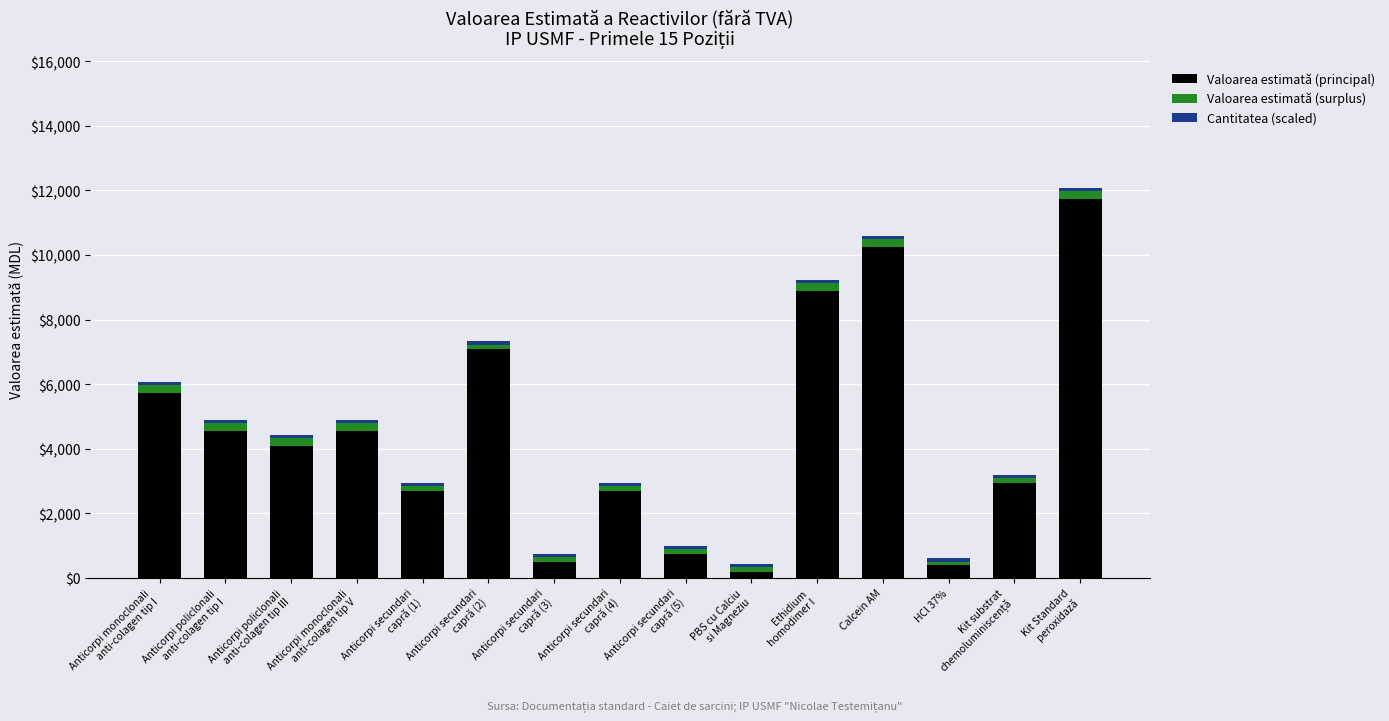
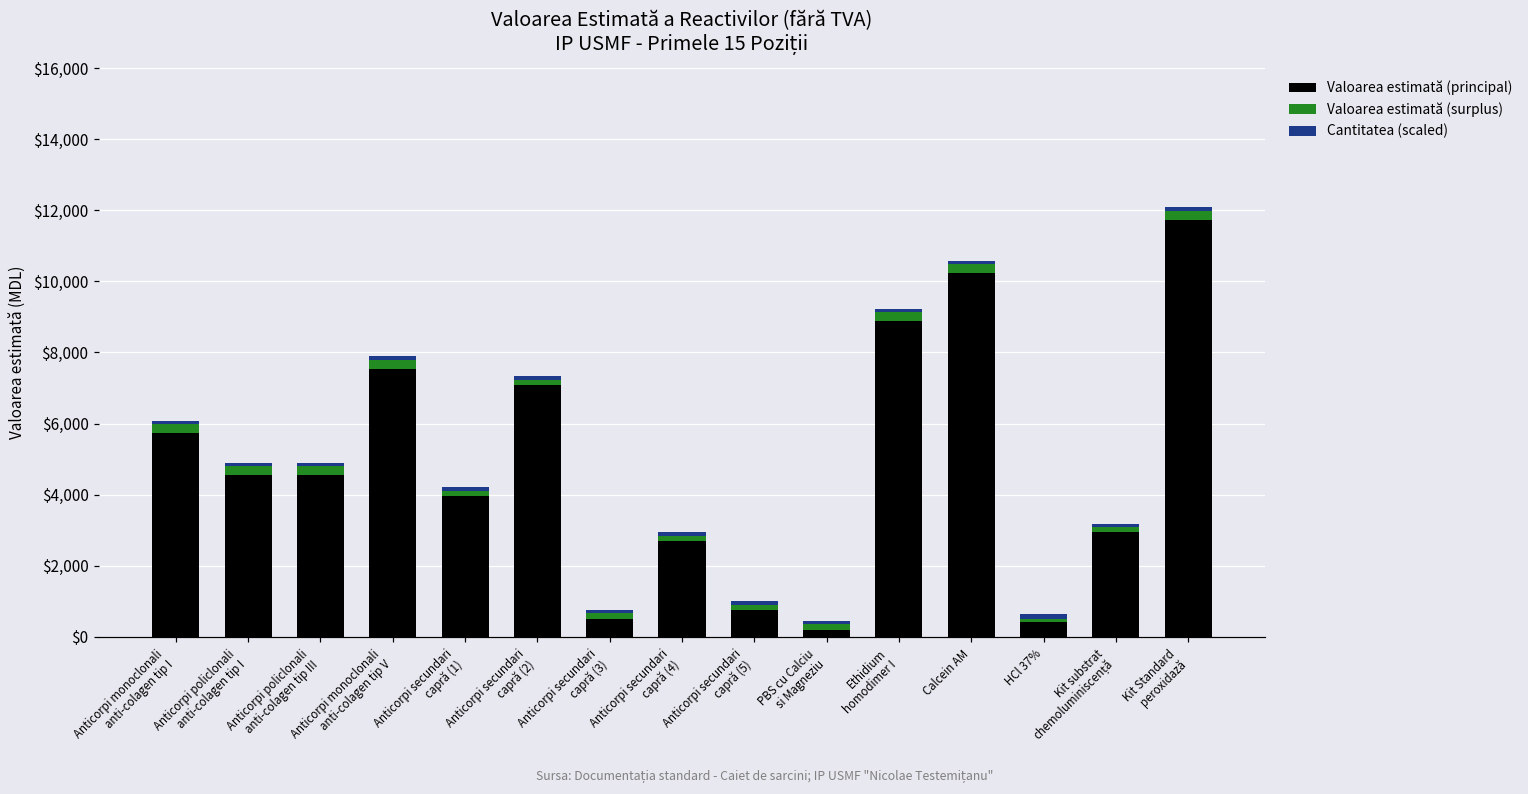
  {
    "Valoarea estimată (principal)": {
      "Anticorpi monoclonali anti-colagen tip I": "$5,700",
      "Anticorpi policlonali anti-colagen tip I": "$4,500",
-     "Anticorpi policlonali anti-colagen tip III": "$4,100",
-     "Anticorpi monoclonali anti-colagen tip V": "$4,500",
-     "Anticorpi secundari capră (1)": "$2,700",
+     "Anticorpi policlonali anti-colagen tip III": "$4,500",
+     "Anticorpi monoclonali anti-colagen tip V": "$7,500",
+     "Anticorpi secundari capră (1)": "$4,000",
      "Anticorpi secundari capră (2)": "$7,100",
      "Anticorpi secundari capră (3)": "$500",
      "Anticorpi secundari capră (4)": "$2,700",
      "Anticorpi secundari capră (5)": "$800",
      "PBS cu Calciu si Magneziu": "$200",
      "Ethidium homodimer I": "$8,900",
      "Calcein AM": "$10,200",
      "HCl 37%": "$400",
      "Kit substrat chemoluminiscență": "$2,900",
      "Kit Standard peroxidază": "$11,700"
    },
    "Valoarea estimată (surplus)": {
      "Anticorpi monoclonali anti-colagen tip I": "$300",
      "Anticorpi policlonali anti-colagen tip I": "$300",
      "Anticorpi policlonali anti-colagen tip III": "$300",
      "Anticorpi monoclonali anti-colagen tip V": "$300",
      "Anticorpi secundari capră (1)": "$200",
      "Anticorpi secundari capră (2)": "$200",
      "Anticorpi secundari capră (3)": "$200",
      "Anticorpi secundari capră (4)": "$200",
      "Anticorpi secundari capră (5)": "$200",
      "PBS cu Calciu si Magneziu": "$200",
      "Ethidium homodimer I": "$300",
      "Calcein AM": "$300",
      "HCl 37%": "$100",
      "Kit substrat chemoluminiscență": "$200",
      "Kit Standard peroxidază": "$300"
    },
    "Cantitatea (scaled)": {
      "Anticorpi monoclonali anti-colagen tip I": "$100",
      "Anticorpi policlonali anti-colagen tip I": "$100",
      "Anticorpi policlonali anti-colagen tip III": "$100",
      "Anticorpi monoclonali anti-colagen tip V": "$100",
      "Anticorpi secundari capră (1)": "$100",
      "Anticorpi secundari capră (2)": "$100",
      "Anticorpi secundari capră (3)": "$100",
      "Anticorpi secundari capră (4)": "$100",
      "Anticorpi secundari capră (5)": "$100",
      "PBS cu Calciu si Magneziu": "$100",
      "Ethidium homodimer I": "$100",
      "Calcein AM": "$100",
      "HCl 37%": "$100",
      "Kit substrat chemoluminiscență": "$100",
      "Kit Standard peroxidază": "$100"
    }
  }
